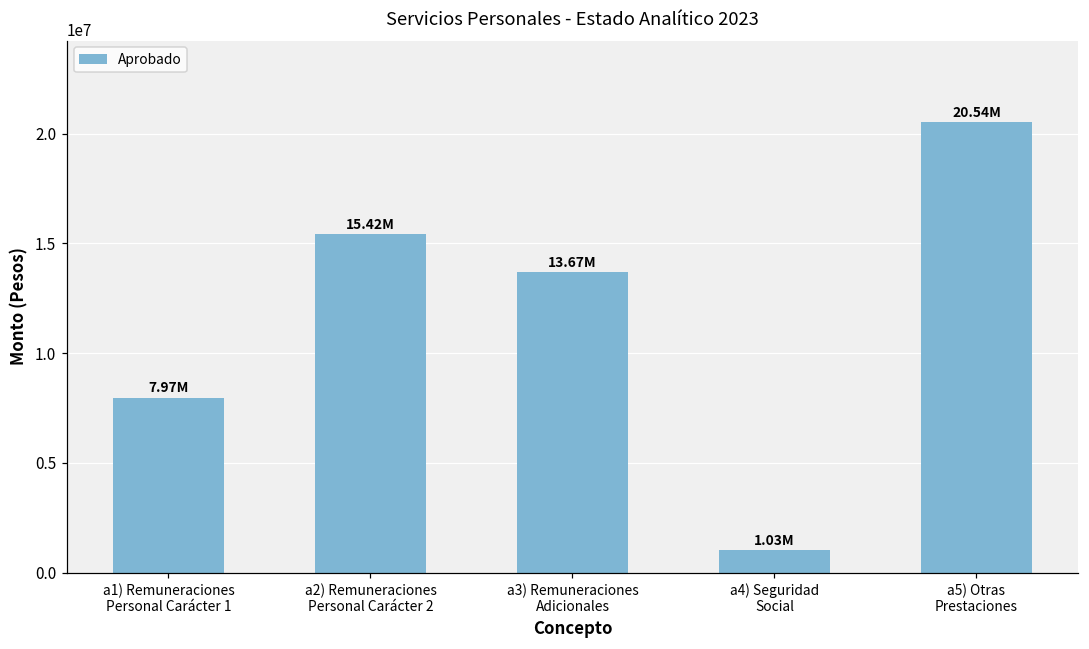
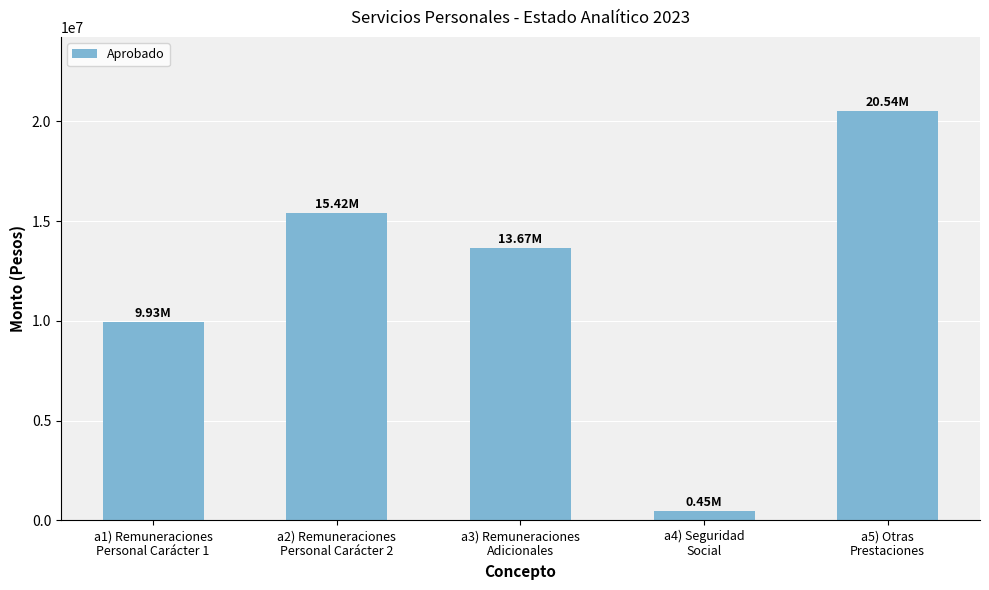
  {
-   "a1) Remuneraciones Personal Carácter 1": "7.97M",
+   "a1) Remuneraciones Personal Carácter 1": "9.93M",
    "a2) Remuneraciones Personal Carácter 2": "15.42M",
    "a3) Remuneraciones Adicionales": "13.67M",
-   "a4) Seguridad Social": "1.03M",
+   "a4) Seguridad Social": "0.45M",
    "a5) Otras Prestaciones": "20.54M"
  }
